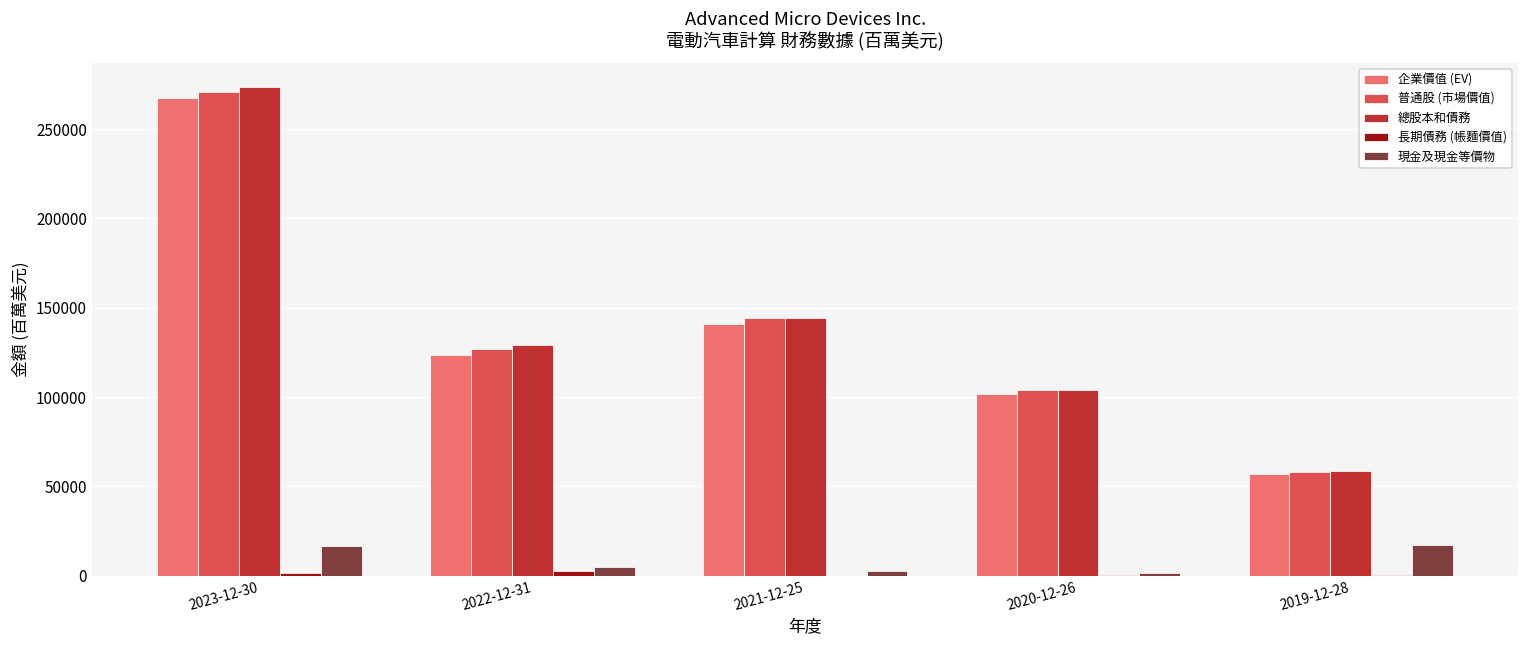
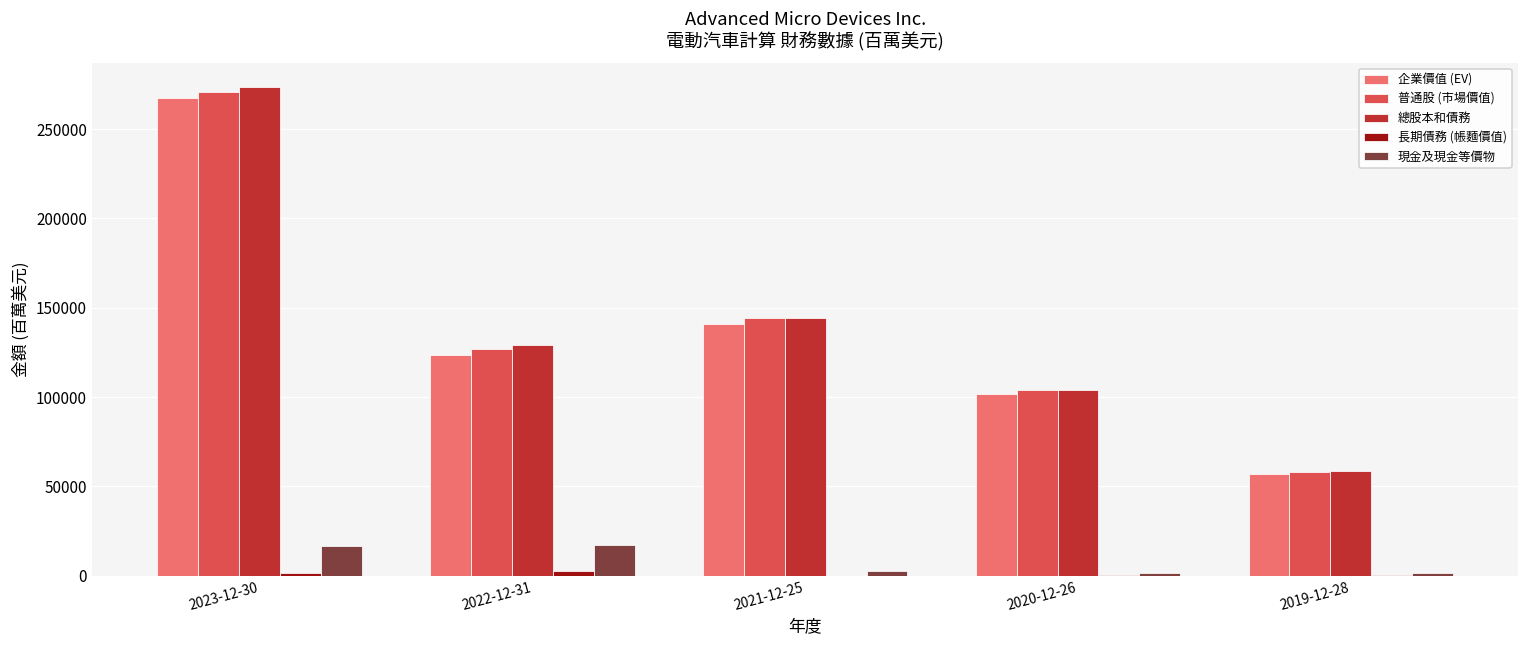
  {
    "現金及現金等價物": {
      "2023-12-30": 16000,
-     "2022-12-31": 5000,
+     "2022-12-31": 17000,
      "2021-12-25": 3000,
      "2020-12-26": 2000,
-     "2019-12-28": 17000
+     "2019-12-28": 1000
    }
  }
